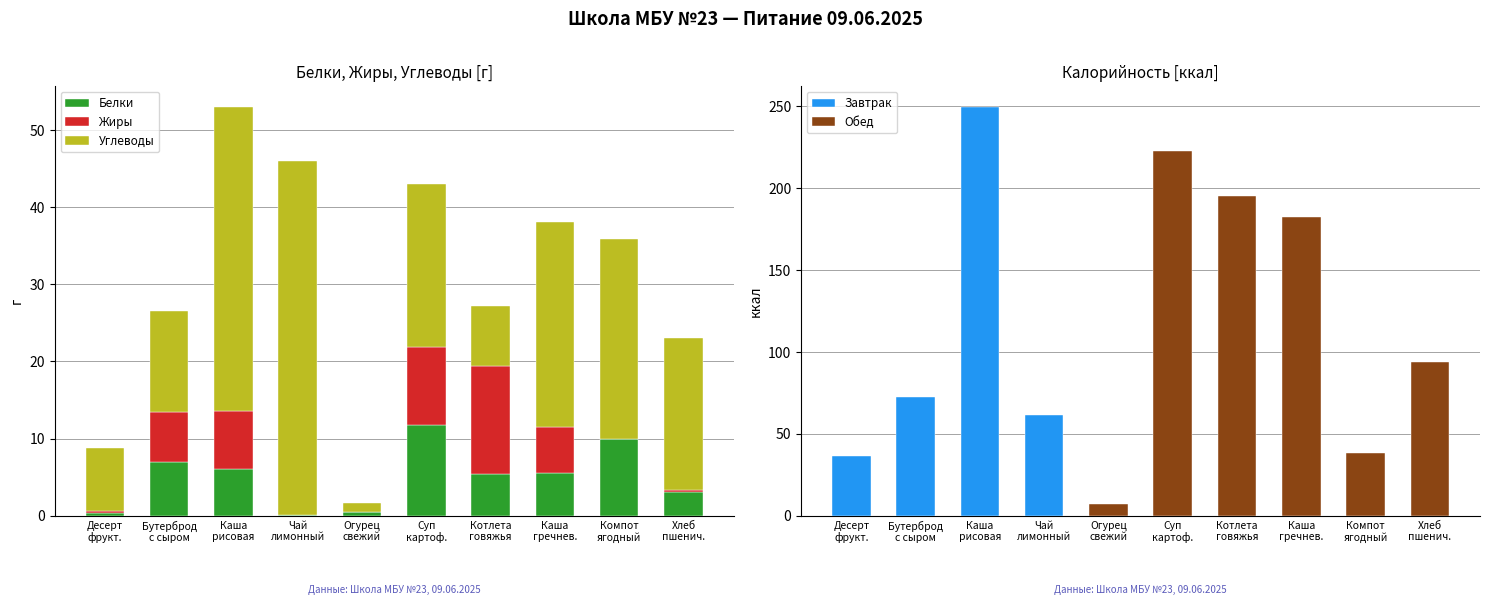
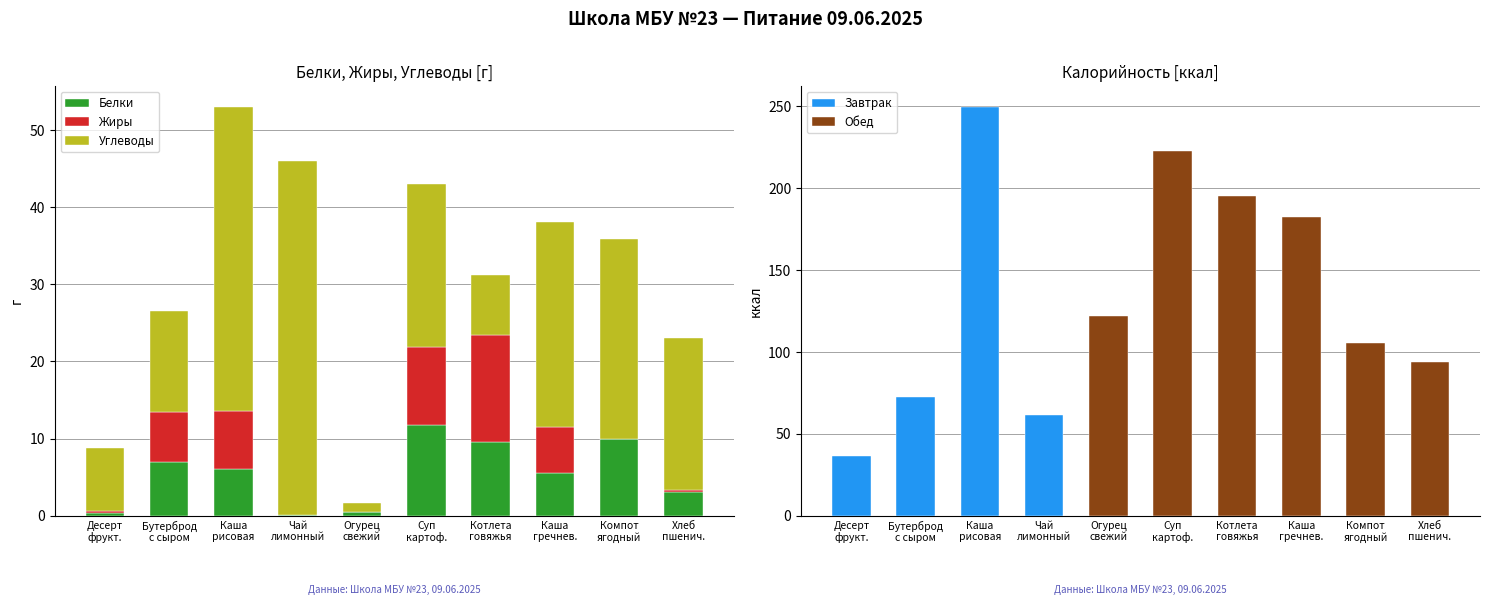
  {
    "Белки, Жиры, Углеводы [г]": {
      "Белки": {
        "Бутерброд с сыром": 7,
        "Каша рисовая": 6,
        "Огурец свежий": 0,
        "Суп картоф.": 12,
-       "Котлета говяжья": 5,
+       "Котлета говяжья": 9,
        "Каша гречнев.": 5,
        "Компот ягодный": 10,
        "Хлеб пшенич.": 3
      },
      "Жиры": {
        "Бутерброд с сыром": 7,
        "Каша рисовая": 8,
        "Суп картоф.": 10,
        "Котлета говяжья": 14,
        "Каша гречнев.": 6
      },
      "Углеводы": {
        "Десерт фрукт.": 8,
        "Бутерброд с сыром": 13,
        "Каша рисовая": 40,
        "Чай лимонный": 46,
        "Огурец свежий": 1,
        "Суп картоф.": 21,
        "Котлета говяжья": 8,
        "Каша гречнев.": 27,
        "Компот ягодный": 26,
        "Хлеб пшенич.": 20
      }
    },
    "Калорийность [ккал]": {
      "Десерт фрукт.": 36,
      "Бутерброд с сыром": 72,
      "Каша рисовая": 250,
      "Чай лимонный": 61,
-     "Огурец свежий": 7,
+     "Огурец свежий": 122,
      "Суп картоф.": 223,
      "Котлета говяжья": 195,
      "Каша гречнев.": 182,
-     "Компот ягодный": 39,
+     "Компот ягодный": 106,
      "Хлеб пшенич.": 94
    }
  }
